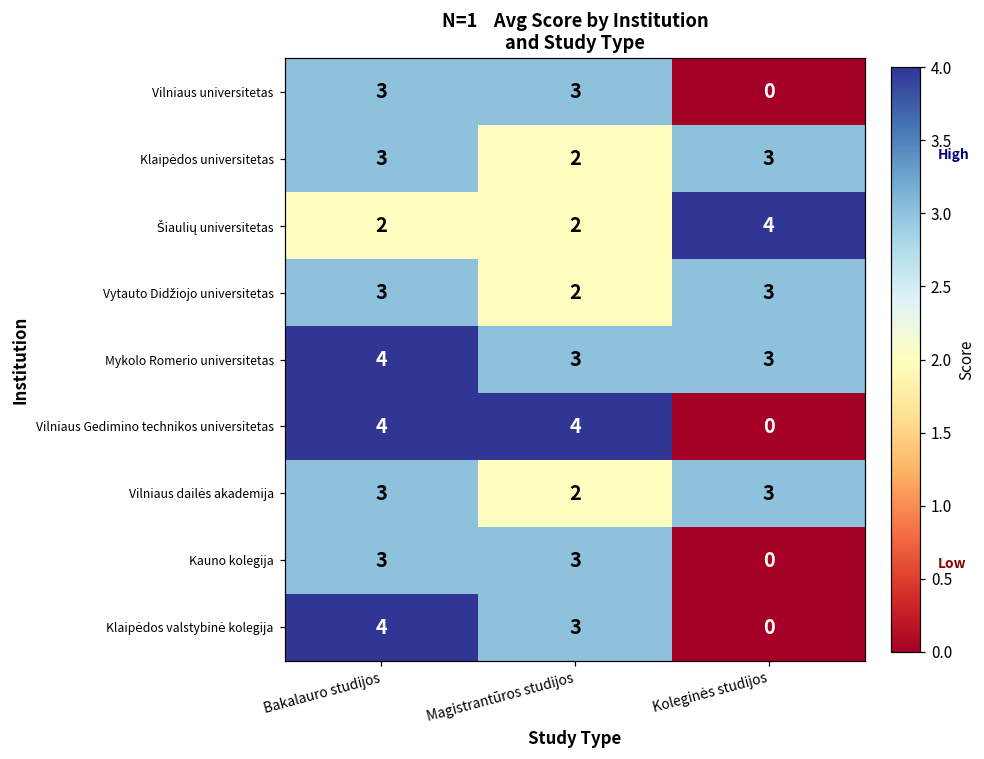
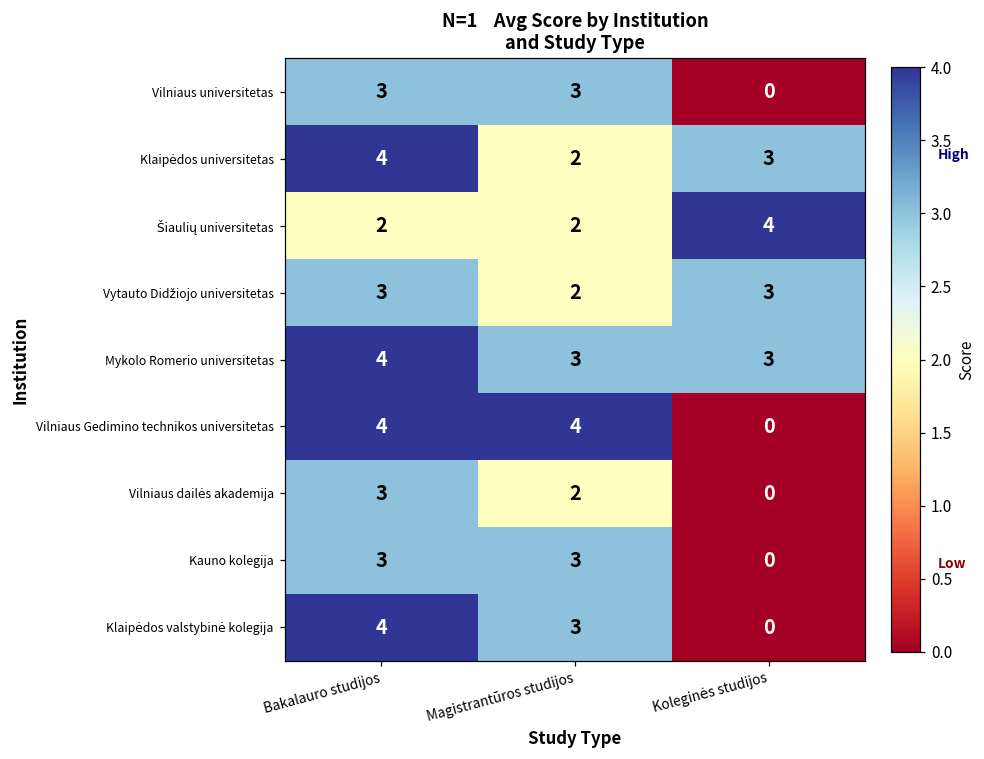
  {
    "Vilniaus universitetas": {
      "Bakalauro studijos": 3,
      "Magistrantūros studijos": 3,
      "Koleginės studijos": 0
    },
    "Klaipėdos universitetas": {
-     "Bakalauro studijos": 3,
+     "Bakalauro studijos": 4,
      "Magistrantūros studijos": 2,
      "Koleginės studijos": 3
    },
    "Šiaulių universitetas": {
      "Bakalauro studijos": 2,
      "Magistrantūros studijos": 2,
      "Koleginės studijos": 4
    },
    "Vytauto Didžiojo universitetas": {
      "Bakalauro studijos": 3,
      "Magistrantūros studijos": 2,
      "Koleginės studijos": 3
    },
    "Mykolo Romerio universitetas": {
      "Bakalauro studijos": 4,
      "Magistrantūros studijos": 3,
      "Koleginės studijos": 3
    },
    "Vilniaus Gedimino technikos universitetas": {
      "Bakalauro studijos": 4,
      "Magistrantūros studijos": 4,
      "Koleginės studijos": 0
    },
    "Vilniaus dailės akademija": {
      "Bakalauro studijos": 3,
      "Magistrantūros studijos": 2,
-     "Koleginės studijos": 3
+     "Koleginės studijos": 0
    },
    "Kauno kolegija": {
      "Bakalauro studijos": 3,
      "Magistrantūros studijos": 3,
      "Koleginės studijos": 0
    },
    "Klaipėdos valstybinė kolegija": {
      "Bakalauro studijos": 4,
      "Magistrantūros studijos": 3,
      "Koleginės studijos": 0
    }
  }
